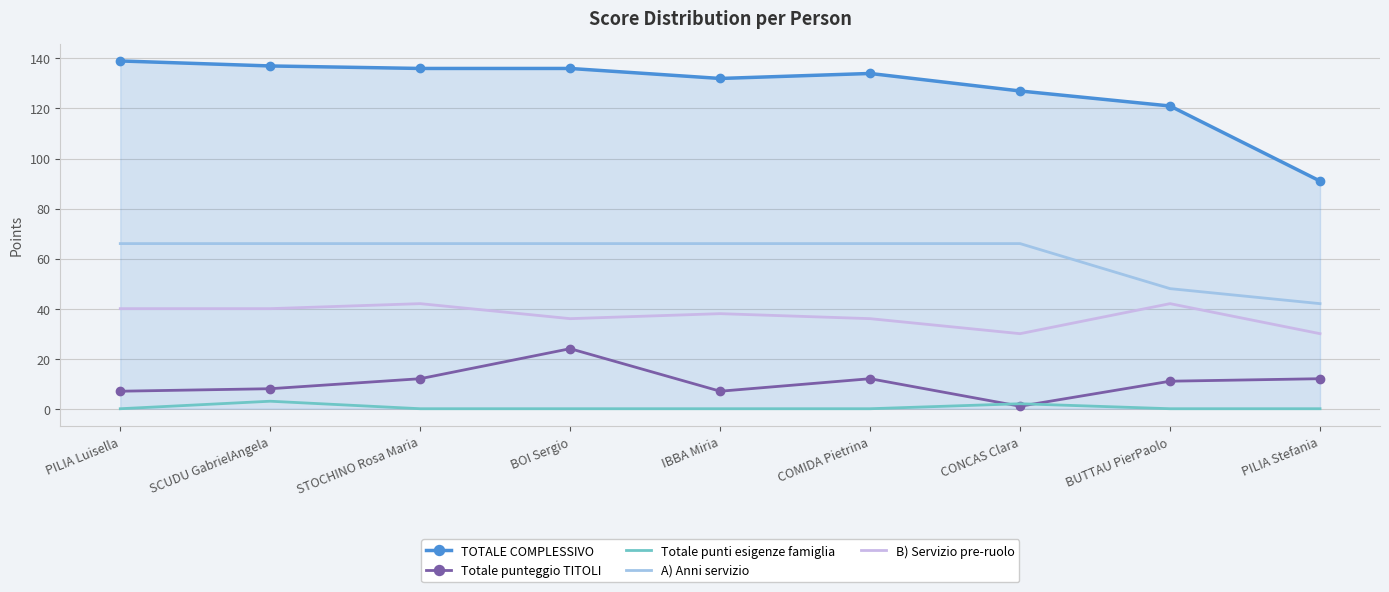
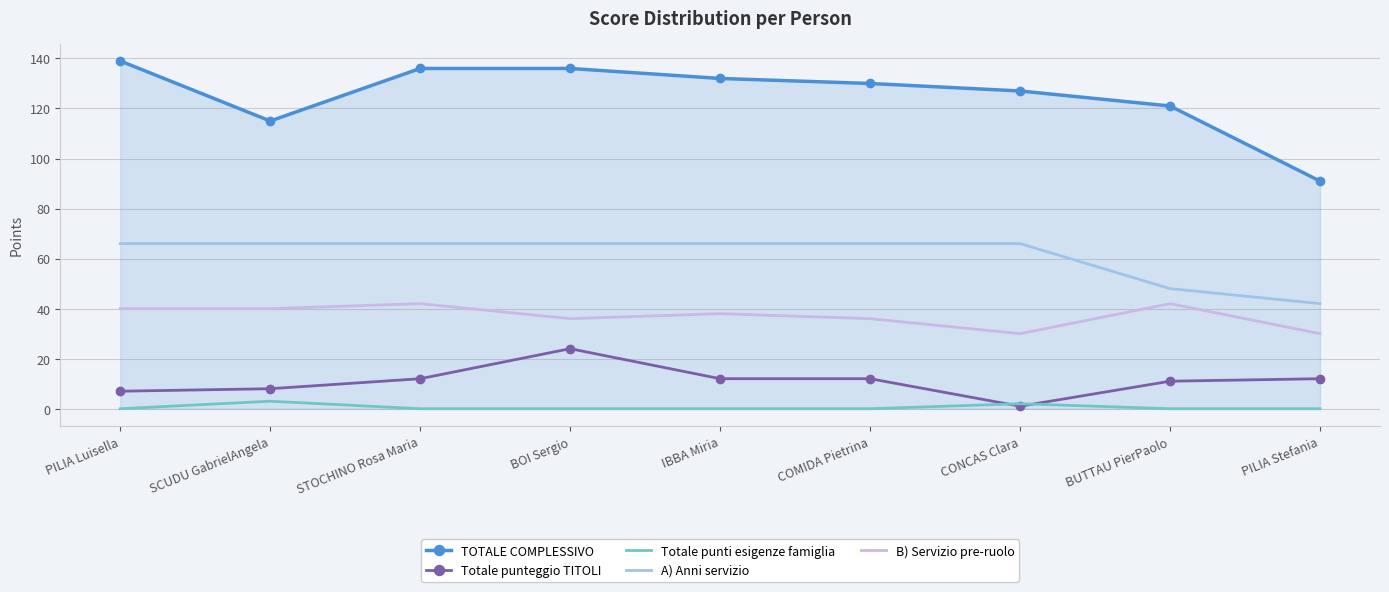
  {
    "TOTALE COMPLESSIVO": {
      "PILIA Luisella": 139,
-     "SCUDU GabrielAngela": 137,
+     "SCUDU GabrielAngela": 115,
      "STOCHINO Rosa Maria": 136,
      "BOI Sergio": 136,
      "IBBA Miria": 132,
-     "COMIDA Pietrina": 134,
+     "COMIDA Pietrina": 130,
      "CONCAS Clara": 127,
      "BUTTAU PierPaolo": 121,
      "PILIA Stefania": 91
    },
    "Totale punteggio TITOLI": {
      "PILIA Luisella": 7,
      "SCUDU GabrielAngela": 8,
      "STOCHINO Rosa Maria": 12,
      "BOI Sergio": 24,
-     "IBBA Miria": 7,
+     "IBBA Miria": 12,
      "COMIDA Pietrina": 12,
      "BUTTAU PierPaolo": 11,
      "PILIA Stefania": 12
    },
    "Totale punti esigenze famiglia": {
      "PILIA Luisella": 0,
      "SCUDU GabrielAngela": 3,
      "STOCHINO Rosa Maria": 0,
      "BOI Sergio": 0,
      "IBBA Miria": 0,
      "COMIDA Pietrina": 0,
      "BUTTAU PierPaolo": 0,
      "PILIA Stefania": 0
    }
  }
